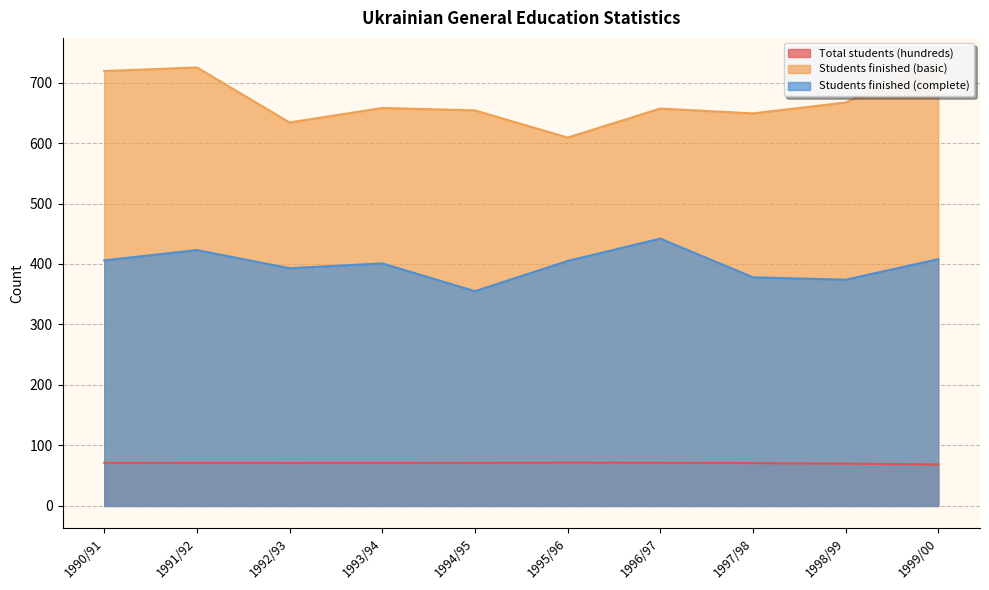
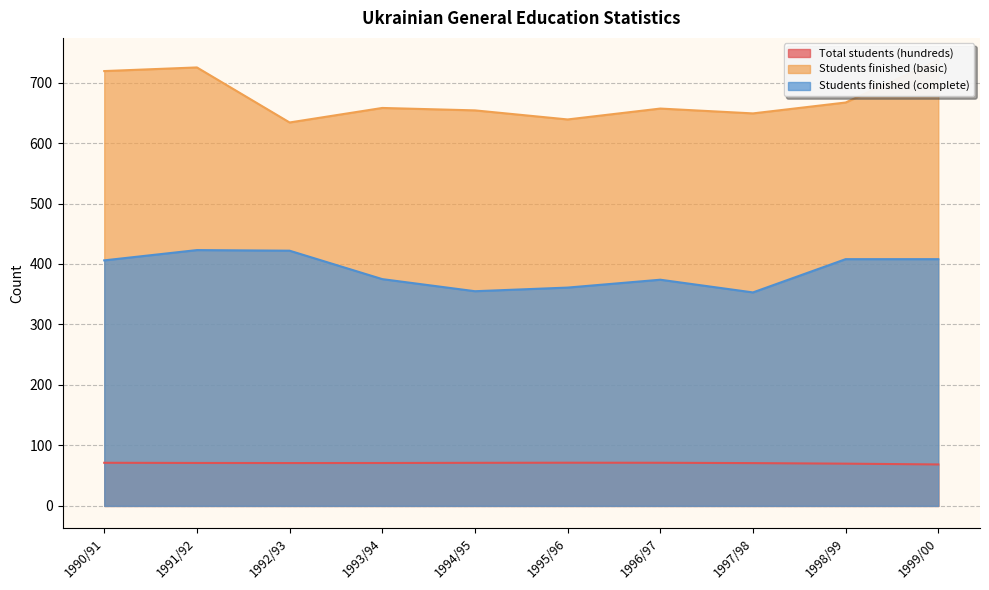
  {
    "Total students (hundreds)": {
      "1990/91": 70,
      "1991/92": 70,
      "1992/93": 70,
      "1993/94": 70,
      "1994/95": 70,
      "1995/96": 70,
      "1996/97": 70,
      "1997/98": 70,
      "1998/99": 70,
      "1999/00": 70
    },
    "Students finished (basic)": {
      "1990/91": 720,
      "1991/92": 730,
      "1992/93": 630,
      "1993/94": 660,
      "1994/95": 650,
-     "1995/96": 610,
+     "1995/96": 640,
      "1996/97": 660,
      "1997/98": 650,
      "1998/99": 670
    },
    "Students finished (complete)": {
      "1990/91": 410,
      "1991/92": 420,
-     "1992/93": 390,
-     "1993/94": 400,
+     "1992/93": 420,
+     "1993/94": 380,
      "1994/95": 360,
-     "1995/96": 410,
-     "1996/97": 440,
-     "1997/98": 380,
-     "1998/99": 370,
+     "1995/96": 360,
+     "1996/97": 370,
+     "1997/98": 350,
+     "1998/99": 410,
      "1999/00": 410
    }
  }
